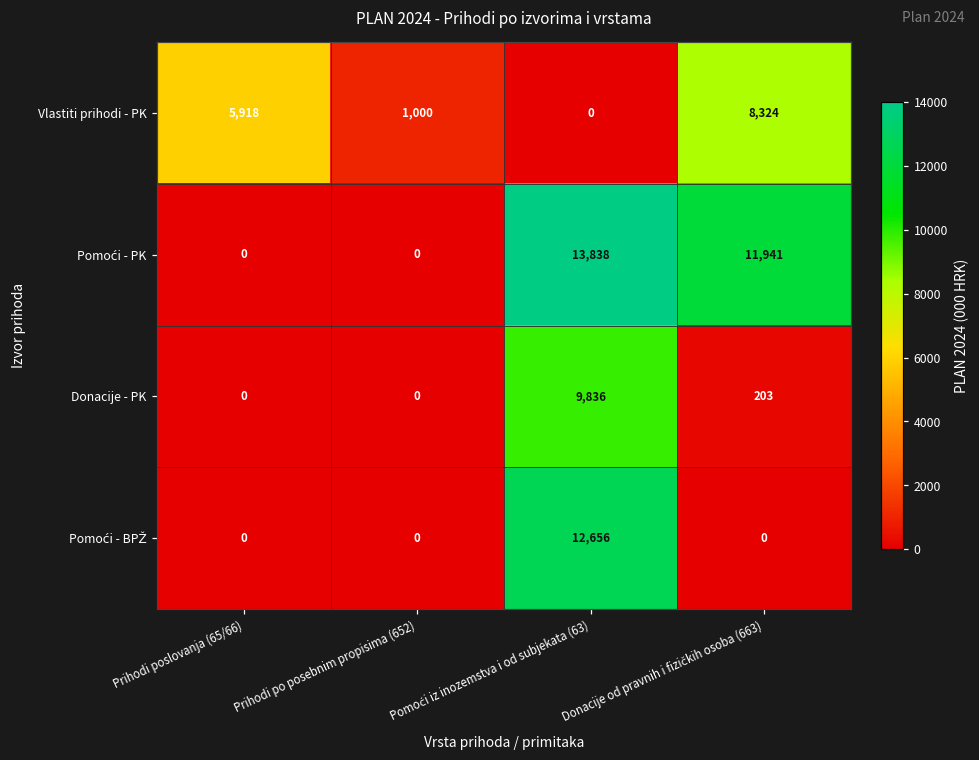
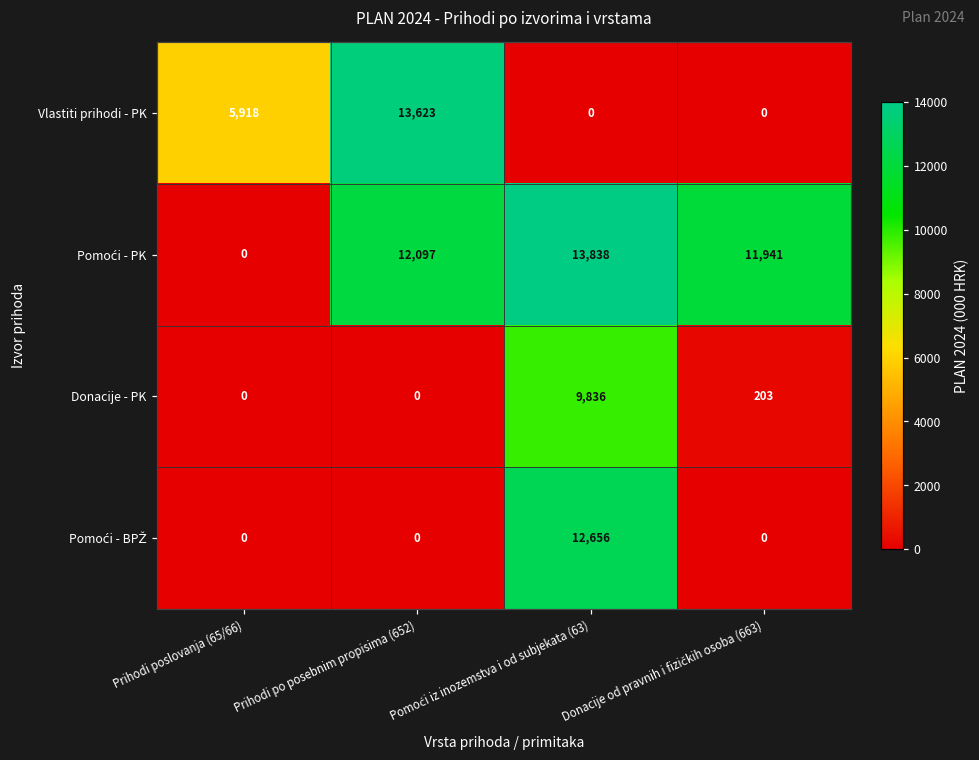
  {
    "Vlastiti prihodi - PK": {
      "Prihodi poslovanja (65/66)": "5,918",
-     "Prihodi po posebnim propisima (652)": "1,000",
+     "Prihodi po posebnim propisima (652)": "13,623",
      "Pomoći iz inozemstva i od subjekata (63)": "0",
-     "Donacije od pravnih i fizičkih osoba (663)": "8,324"
+     "Donacije od pravnih i fizičkih osoba (663)": "0"
    },
    "Pomoći - PK": {
      "Prihodi poslovanja (65/66)": "0",
-     "Prihodi po posebnim propisima (652)": "0",
+     "Prihodi po posebnim propisima (652)": "12,097",
      "Pomoći iz inozemstva i od subjekata (63)": "13,838",
      "Donacije od pravnih i fizičkih osoba (663)": "11,941"
    },
    "Donacije - PK": {
      "Prihodi poslovanja (65/66)": "0",
      "Prihodi po posebnim propisima (652)": "0",
      "Pomoći iz inozemstva i od subjekata (63)": "9,836",
      "Donacije od pravnih i fizičkih osoba (663)": "203"
    },
    "Pomoći - BPŽ": {
      "Prihodi poslovanja (65/66)": "0",
      "Prihodi po posebnim propisima (652)": "0",
      "Pomoći iz inozemstva i od subjekata (63)": "12,656",
      "Donacije od pravnih i fizičkih osoba (663)": "0"
    }
  }
